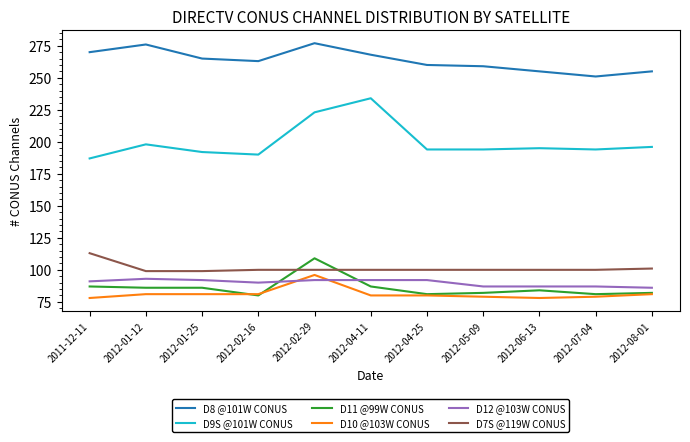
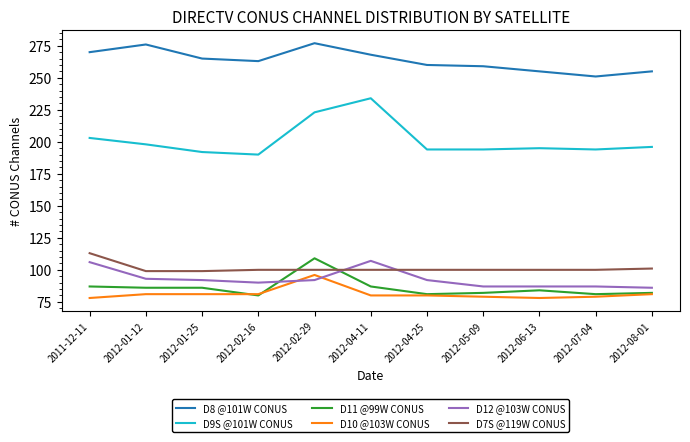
  {
    "D8 @101W CONUS": {
      "2011-12-11": 270,
      "2012-01-12": 276,
      "2012-01-25": 265,
      "2012-02-16": 263,
      "2012-02-29": 277,
      "2012-04-11": 268,
      "2012-04-25": 260,
      "2012-05-09": 259,
      "2012-06-13": 255,
      "2012-07-04": 251,
      "2012-08-01": 255
    },
    "D9S @101W CONUS": {
-     "2011-12-11": 187,
+     "2011-12-11": 203,
      "2012-01-12": 198,
      "2012-01-25": 192,
      "2012-02-16": 190,
      "2012-02-29": 223,
      "2012-04-11": 234,
      "2012-04-25": 194,
      "2012-05-09": 194,
      "2012-06-13": 195,
      "2012-07-04": 194,
      "2012-08-01": 196
    },
    "D11 @99W CONUS": {
      "2011-12-11": 87,
      "2012-01-12": 86,
      "2012-01-25": 86,
      "2012-02-29": 109,
      "2012-04-11": 87,
      "2012-05-09": 82,
      "2012-06-13": 84,
      "2012-07-04": 81
    },
    "D10 @103W CONUS": {
      "2011-12-11": 78,
      "2012-01-12": 81,
      "2012-01-25": 81,
      "2012-02-29": 96,
      "2012-04-11": 80,
      "2012-05-09": 79,
      "2012-06-13": 78,
      "2012-07-04": 79
    },
    "D12 @103W CONUS": {
-     "2011-12-11": 91,
+     "2011-12-11": 106,
      "2012-01-12": 93,
      "2012-01-25": 92,
      "2012-02-16": 90,
      "2012-02-29": 92,
-     "2012-04-11": 92,
+     "2012-04-11": 107,
      "2012-04-25": 92,
      "2012-05-09": 87,
      "2012-06-13": 87,
      "2012-07-04": 87,
      "2012-08-01": 86
    },
    "D7S @119W CONUS": {
      "2011-12-11": 113,
      "2012-01-12": 99,
      "2012-01-25": 99,
      "2012-02-16": 100,
      "2012-02-29": 100,
      "2012-04-11": 100,
      "2012-04-25": 100,
      "2012-05-09": 100,
      "2012-06-13": 100,
      "2012-07-04": 100,
      "2012-08-01": 101
    }
  }
